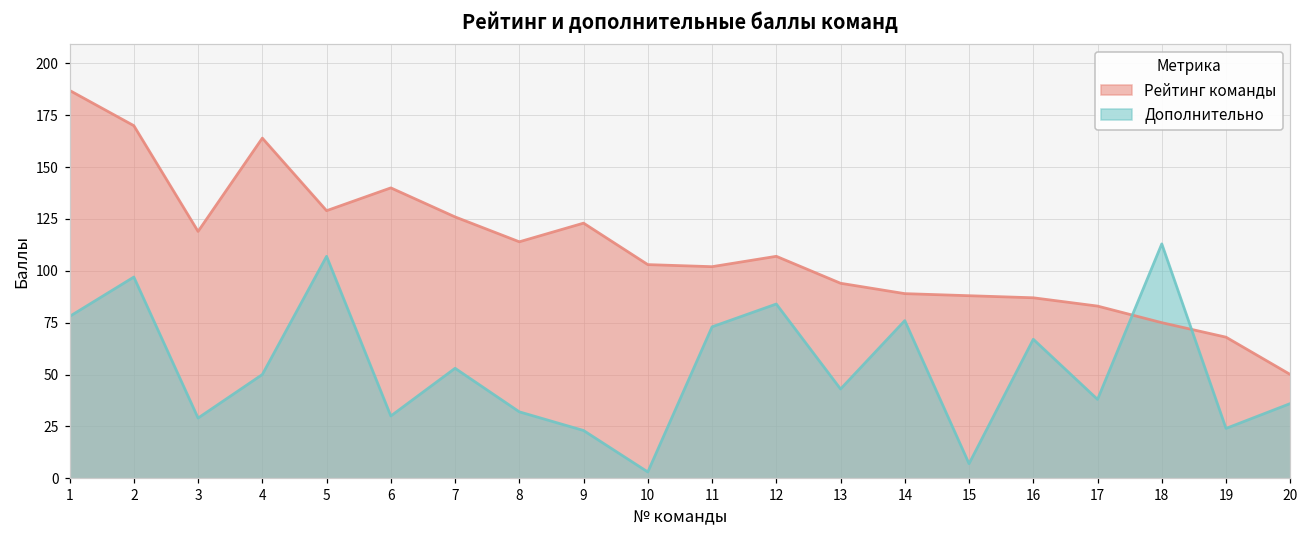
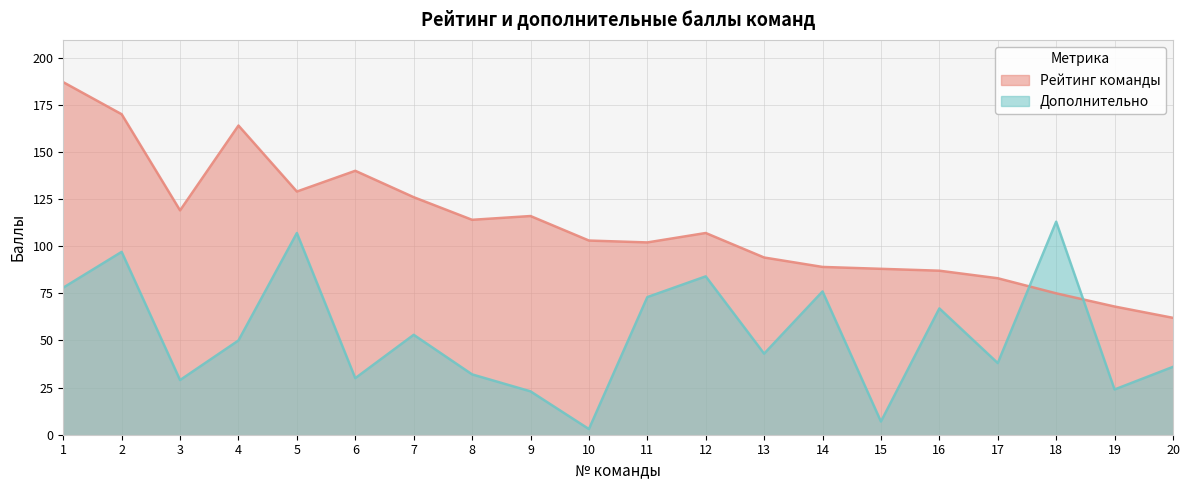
  {
    "Рейтинг команды": {
      "1": 187,
      "2": 170,
      "3": 119,
      "4": 164,
      "5": 129,
      "6": 140,
      "7": 126,
      "8": 114,
-     "9": 123,
+     "9": 116,
      "10": 103,
      "11": 102,
      "12": 107,
      "13": 94,
      "14": 89,
      "15": 88,
      "16": 87,
      "17": 83,
      "18": 75,
      "19": 68,
-     "20": 50
+     "20": 62
    },
    "Дополнительно": {
      "1": 78,
      "2": 97,
      "3": 29,
      "4": 50,
      "5": 107,
      "6": 30,
      "7": 53,
      "8": 32,
      "9": 23,
      "10": 3,
      "11": 73,
      "12": 84,
      "13": 43,
      "14": 76,
      "15": 7,
      "16": 67,
      "17": 38,
      "18": 113,
      "19": 24,
      "20": 36
    }
  }
